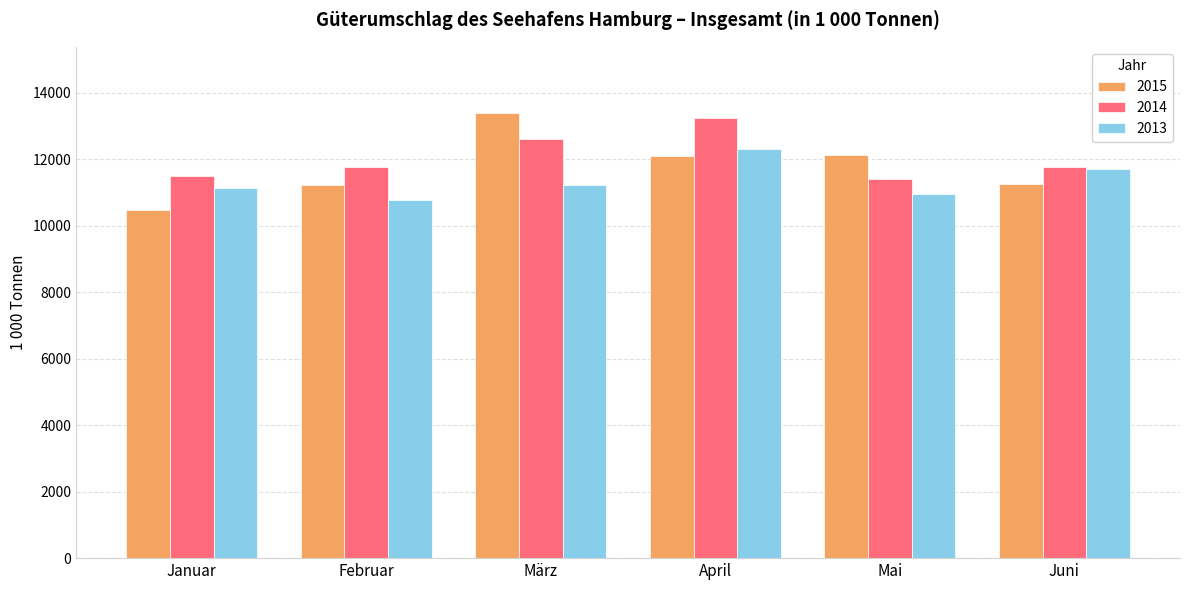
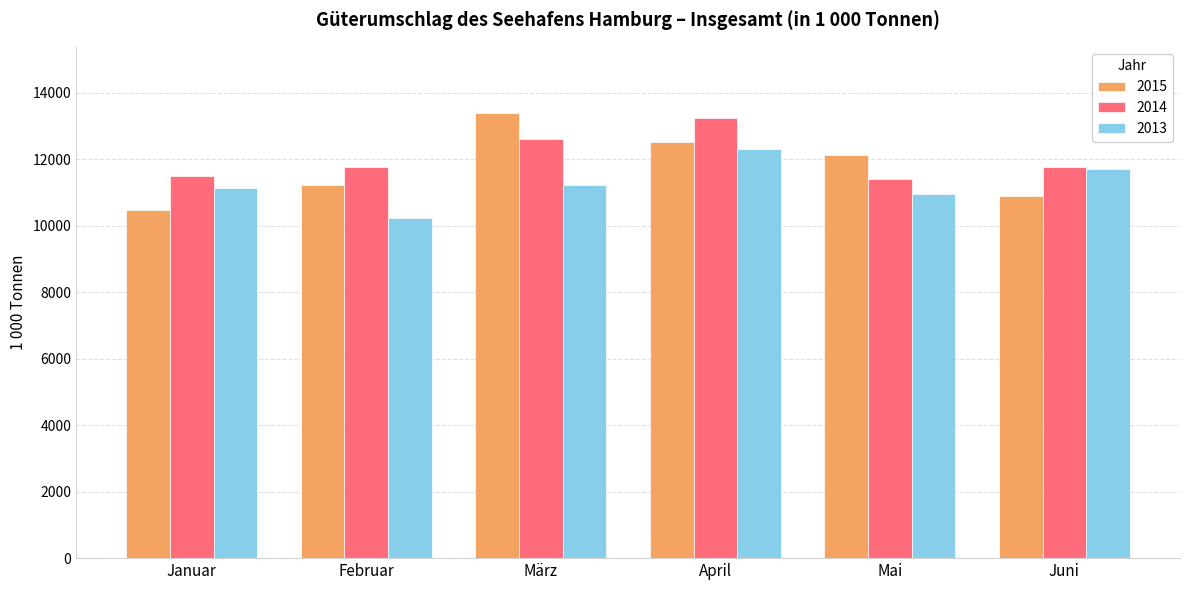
  {
    "2015": {
      "Januar": 10500,
      "Februar": 11200,
      "März": 13400,
-     "April": 12100,
+     "April": 12500,
      "Mai": 12100,
-     "Juni": 11300
+     "Juni": 10900
    },
    "2014": {
      "Januar": 11500,
      "Februar": 11800,
      "März": 12600,
      "April": 13200,
      "Mai": 11400,
      "Juni": 11800
    },
    "2013": {
      "Januar": 11100,
-     "Februar": 10800,
+     "Februar": 10200,
      "März": 11200,
      "April": 12300,
      "Mai": 10900,
      "Juni": 11700
    }
  }
